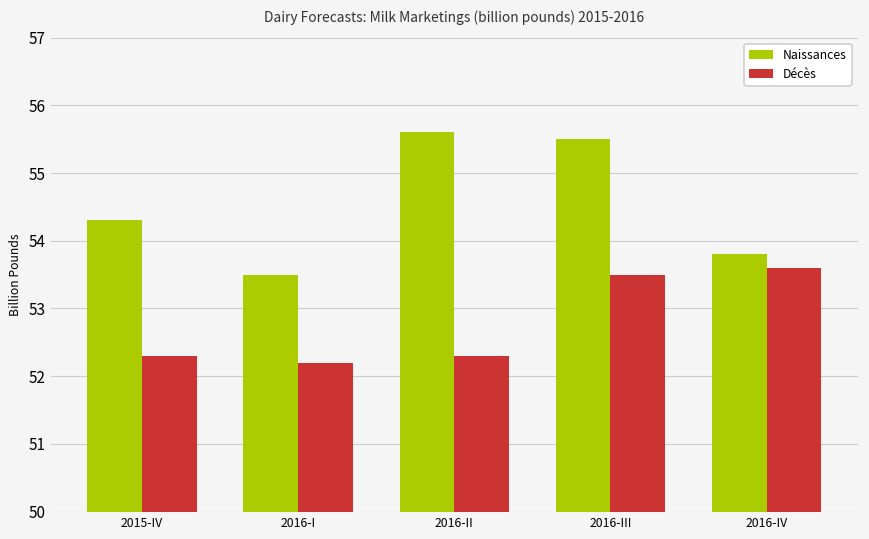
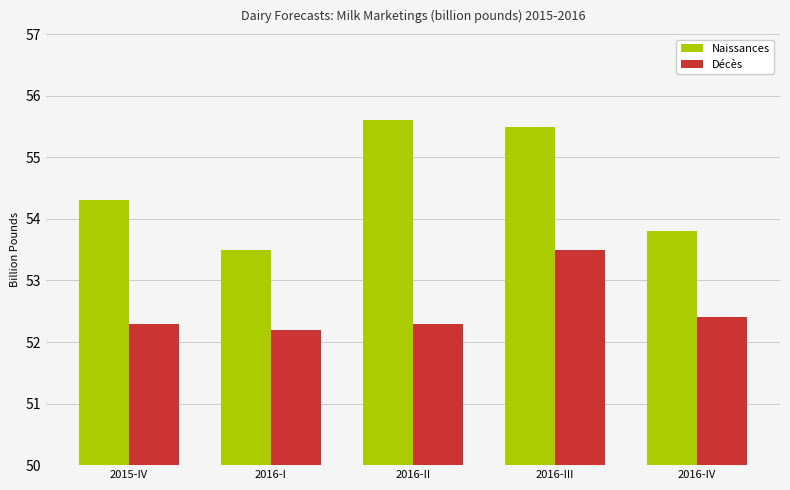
  {
    "Naissances": {
      "2015-IV": 54.3,
      "2016-I": 53.5,
      "2016-II": 55.6,
      "2016-III": 55.5,
      "2016-IV": 53.8
    },
    "Décès": {
      "2015-IV": 52.3,
      "2016-I": 52.2,
      "2016-II": 52.3,
      "2016-III": 53.5,
-     "2016-IV": 53.6
+     "2016-IV": 52.4
    }
  }
